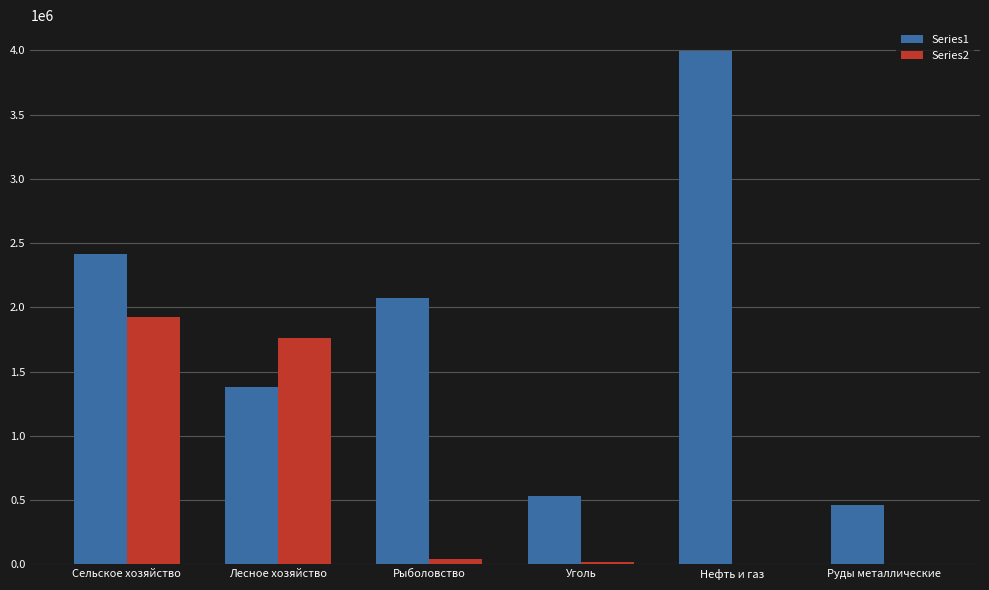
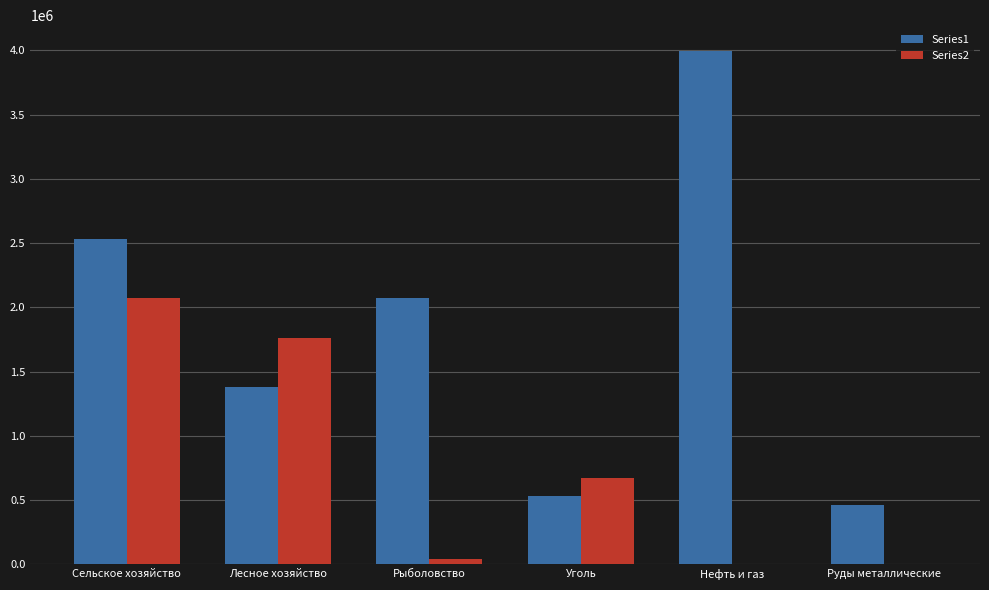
  {
    "Series1": {
-     "Сельское хозяйство": 2420000,
+     "Сельское хозяйство": 2530000,
      "Лесное хозяйство": 1380000,
      "Рыболовство": 2070000,
      "Уголь": 530000,
      "Нефть и газ": 4000000,
      "Руды металлические": 460000
    },
    "Series2": {
-     "Сельское хозяйство": 1920000,
+     "Сельское хозяйство": 2070000,
      "Лесное хозяйство": 1760000,
      "Рыболовство": 40000,
-     "Уголь": 20000,
+     "Уголь": 670000,
      "Нефть и газ": 0,
      "Руды металлические": 0
    }
  }
